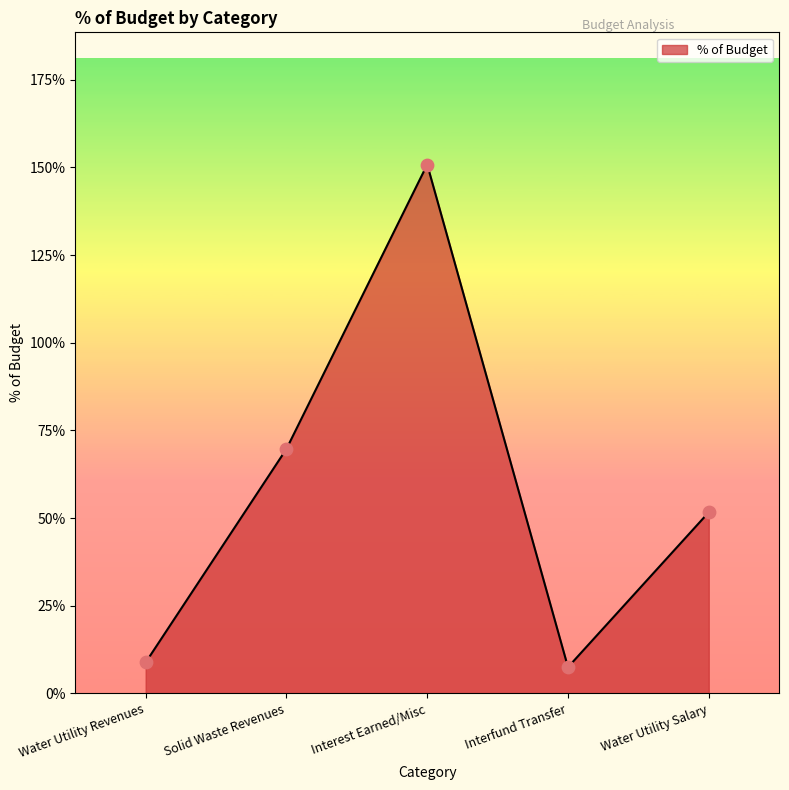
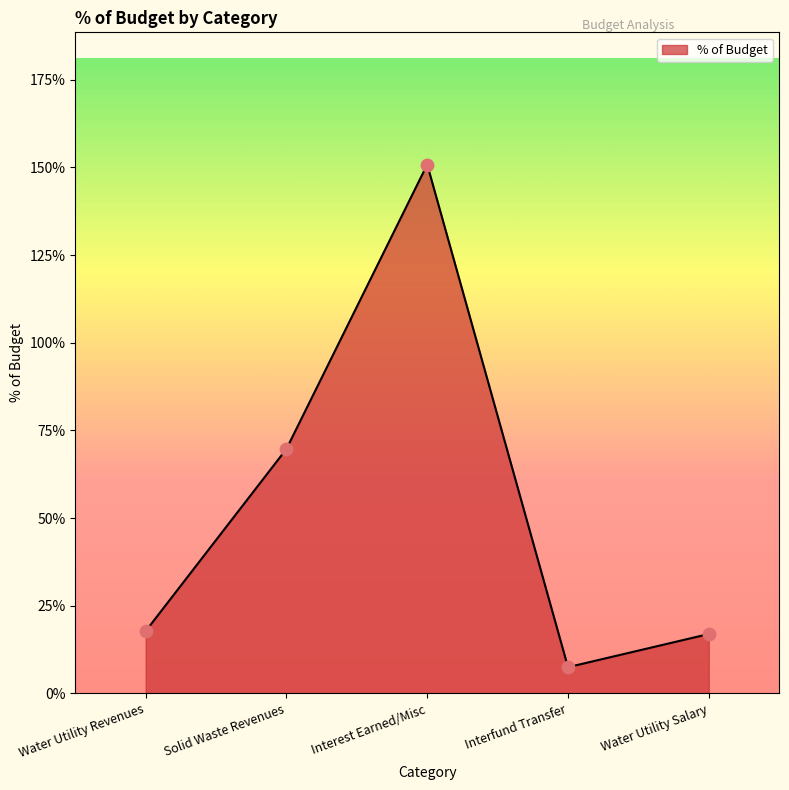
  {
-   "Water Utility Revenues": "9%",
+   "Water Utility Revenues": "18%",
    "Solid Waste Revenues": "70%",
    "Interest Earned/Misc": "151%",
    "Interfund Transfer": "8%",
-   "Water Utility Salary": "52%"
+   "Water Utility Salary": "17%"
  }
